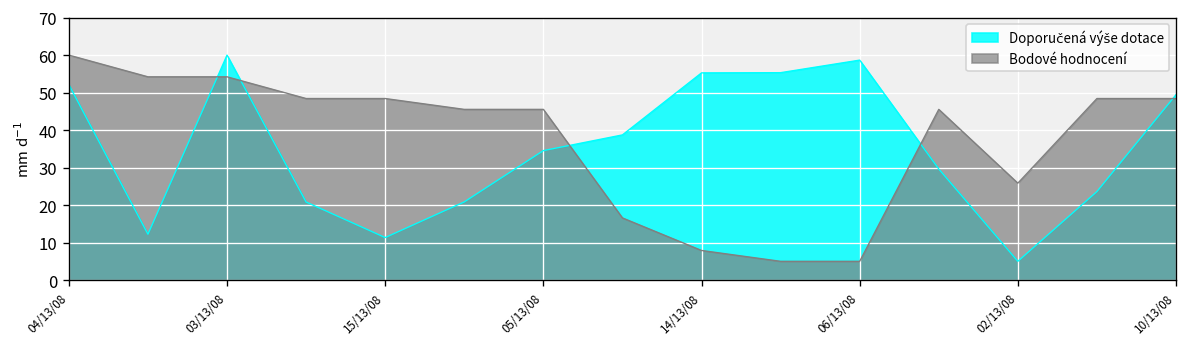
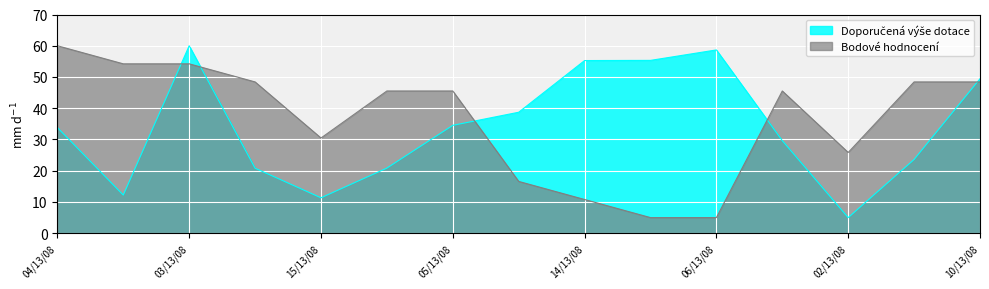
  {
    "Doporučená výše dotace": {
-     "04/13/08": 52,
+     "04/13/08": 34,
      "03/13/08": 60,
      "15/13/08": 11,
      "05/13/08": 35,
      "14/13/08": 55,
      "06/13/08": 59,
      "02/13/08": 5,
      "10/13/08": 49
    },
    "Bodové hodnocení": {
      "04/13/08": 60,
      "03/13/08": 54,
-     "15/13/08": 48,
+     "15/13/08": 30,
      "05/13/08": 46,
-     "14/13/08": 8,
+     "14/13/08": 11,
      "06/13/08": 5,
      "02/13/08": 26,
      "10/13/08": 48
    }
  }
